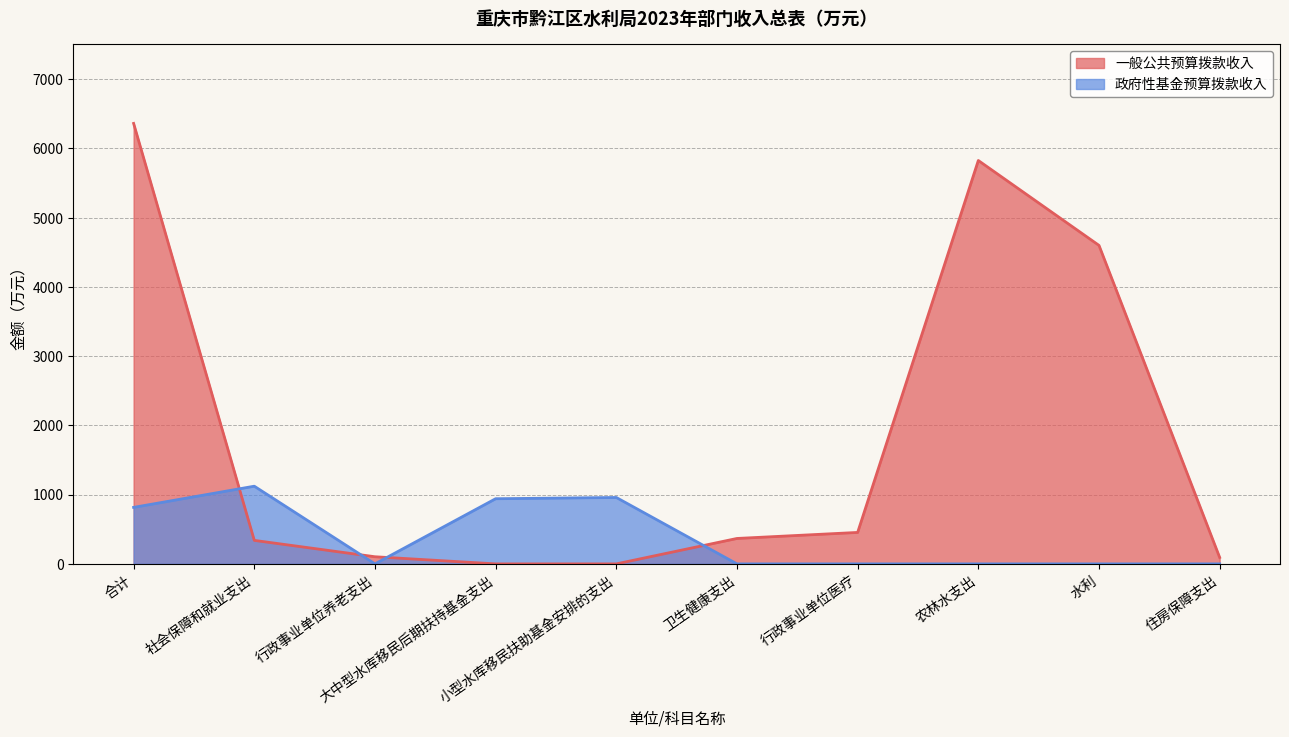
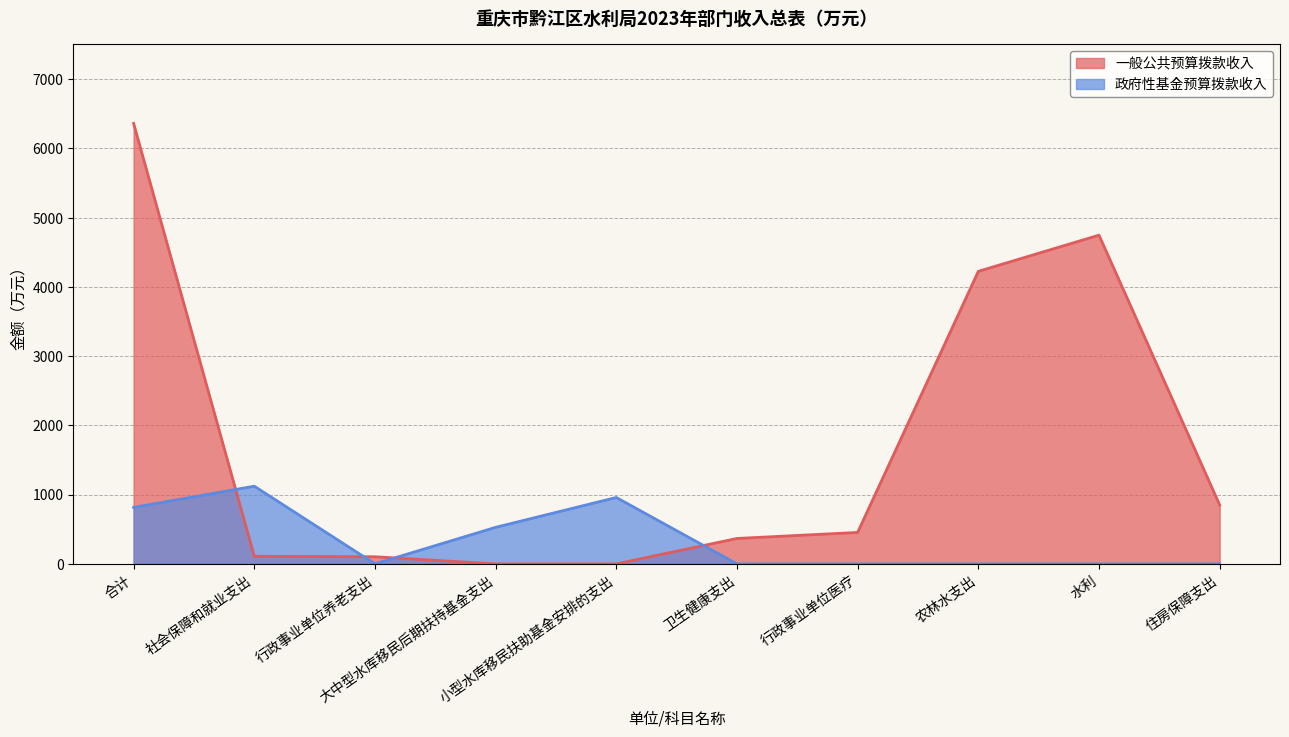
  {
    "一般公共预算拨款收入": {
      "合计": 6400,
-     "社会保障和就业支出": 300,
+     "社会保障和就业支出": 100,
      "行政事业单位养老支出": 100,
      "大中型水库移民后期扶持基金支出": 0,
      "小型水库移民扶助基金安排的支出": 0,
      "卫生健康支出": 400,
      "行政事业单位医疗": 500,
-     "农林水支出": 5800,
-     "水利": 4600,
-     "住房保障支出": 100
+     "农林水支出": 4200,
+     "水利": 4700,
+     "住房保障支出": 900
    },
    "政府性基金预算拨款收入": {
      "合计": 800,
      "社会保障和就业支出": 1100,
      "行政事业单位养老支出": 0,
-     "大中型水库移民后期扶持基金支出": 900,
+     "大中型水库移民后期扶持基金支出": 500,
      "小型水库移民扶助基金安排的支出": 1000,
      "卫生健康支出": 0,
      "行政事业单位医疗": 0,
      "农林水支出": 0,
      "水利": 0,
      "住房保障支出": 0
    }
  }
